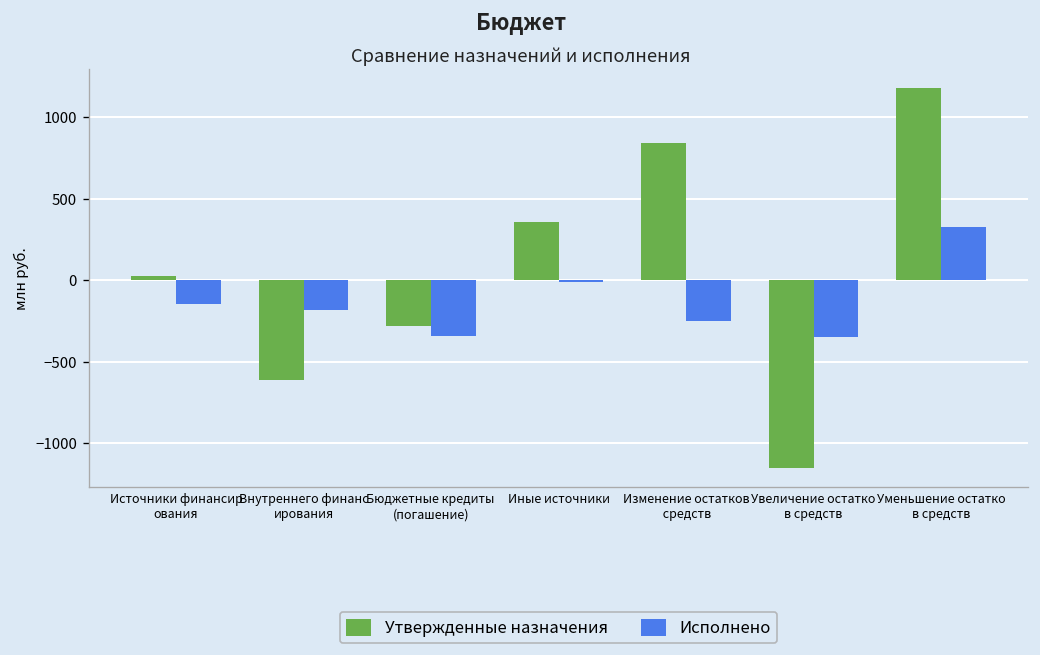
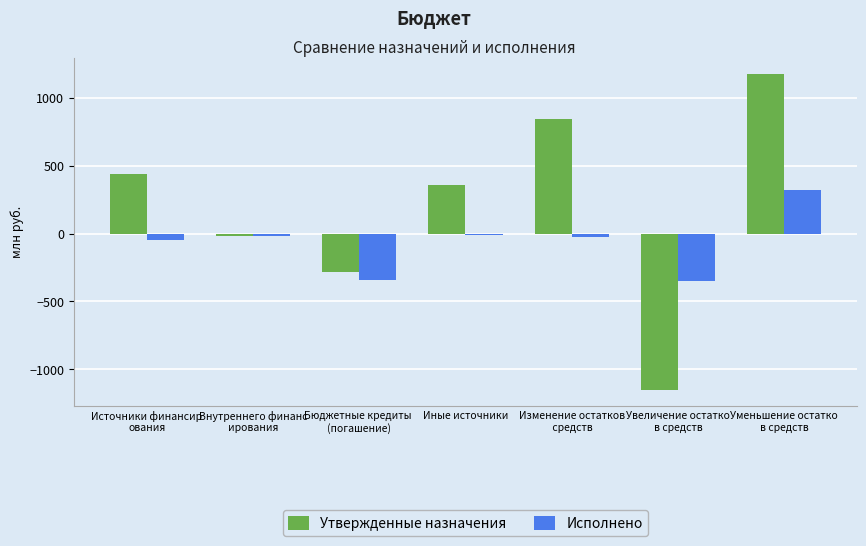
  {
    "Утвержденные назначения": {
-     "Источники финансир ования": 30,
-     "Внутреннего финанс ирования": -610,
+     "Источники финансир ования": 440,
+     "Внутреннего финанс ирования": -20,
      "Бюджетные кредиты (погашение)": -280,
      "Иные источники": 360,
      "Изменение остатков средств": 840,
      "Увеличение остатко в средств": -1150,
      "Уменьшение остатко в средств": 1180
    },
    "Исполнено": {
-     "Источники финансир ования": -140,
-     "Внутреннего финанс ирования": -180,
+     "Источники финансир ования": -40,
+     "Внутреннего финанс ирования": -20,
      "Бюджетные кредиты (погашение)": -340,
-     "Изменение остатков средств": -250,
+     "Изменение остатков средств": -30,
      "Увеличение остатко в средств": -350,
      "Уменьшение остатко в средств": 320
    }
  }
